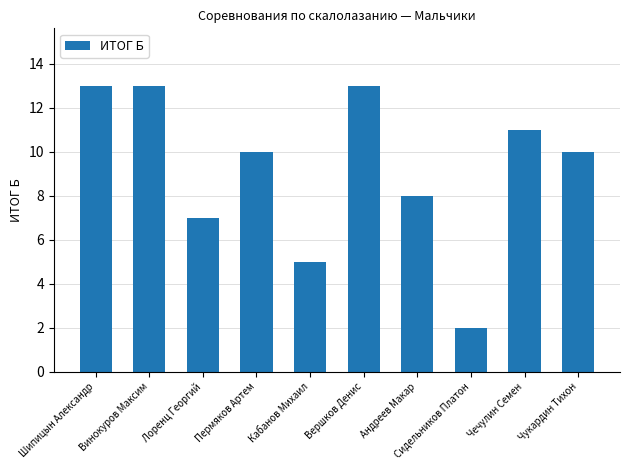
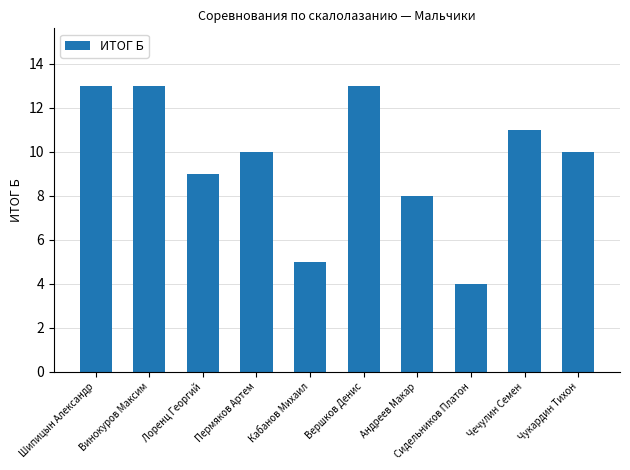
  {
    "Шипицын Александр": 13,
    "Винокуров Максим": 13,
-   "Лоренц Георгий": 7,
+   "Лоренц Георгий": 9,
    "Пермяков Артем": 10,
    "Кабанов Михаил": 5,
    "Вершков Денис": 13,
    "Андреев Макар": 8,
-   "Сидельников Платон": 2,
+   "Сидельников Платон": 4,
    "Чечулин Семен": 11,
    "Чукардин Тихон": 10
  }
